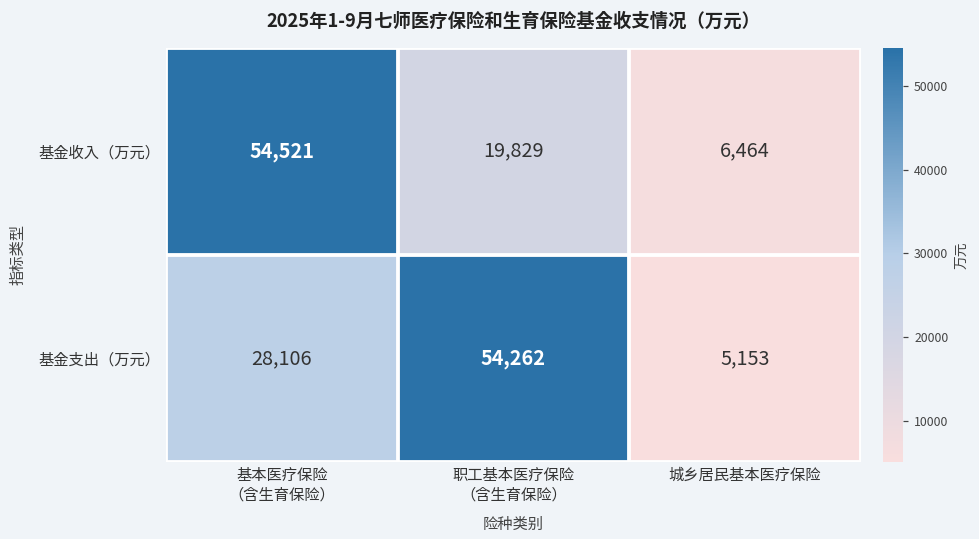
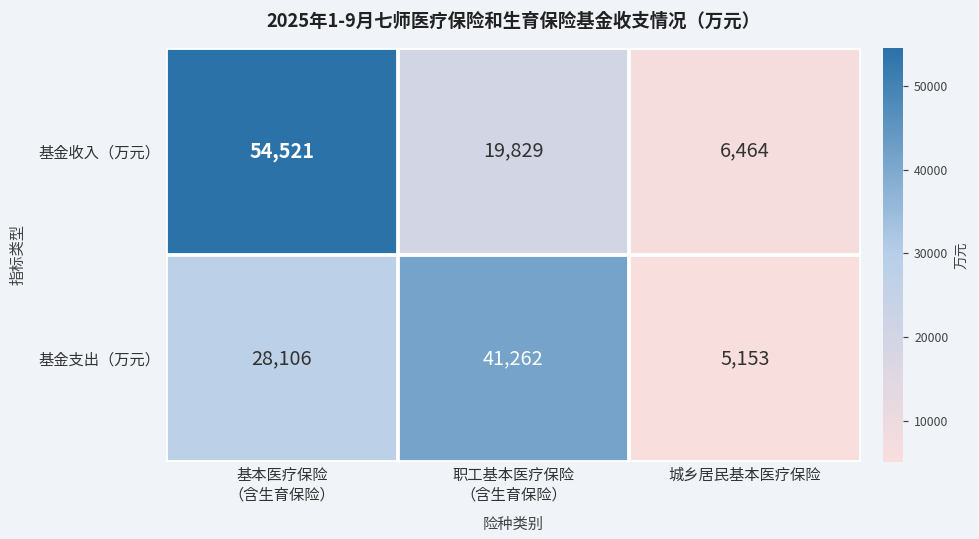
  {
    "基金收入（万元）": {
      "基本医疗保险 （含生育保险）": "54,521",
      "职工基本医疗保险 （含生育保险）": "19,829",
      "城乡居民基本医疗保险": "6,464"
    },
    "基金支出（万元）": {
      "基本医疗保险 （含生育保险）": "28,106",
-     "职工基本医疗保险 （含生育保险）": "54,262",
+     "职工基本医疗保险 （含生育保险）": "41,262",
      "城乡居民基本医疗保险": "5,153"
    }
  }
